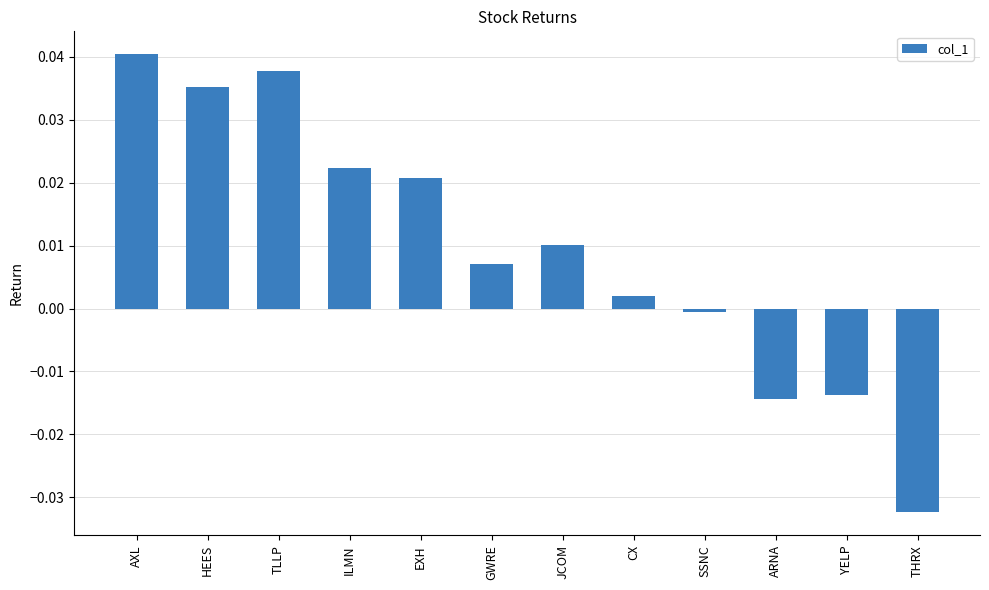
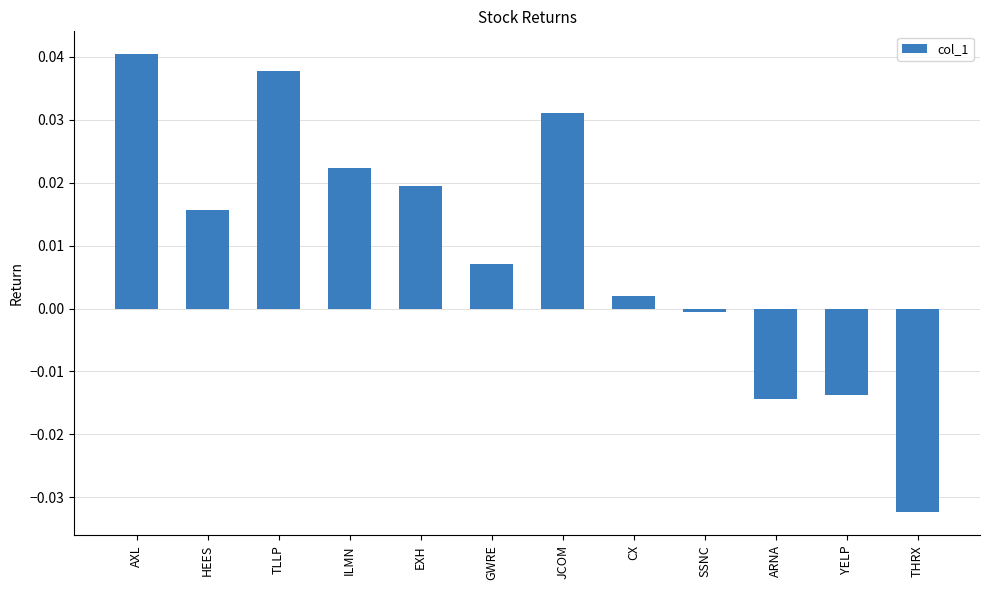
  {
    "AXL": 0.040,
-   "HEES": 0.035,
+   "HEES": 0.016,
    "TLLP": 0.038,
    "ILMN": 0.022,
-   "EXH": 0.021,
+   "EXH": 0.019,
    "GWRE": 0.007,
-   "JCOM": 0.010,
+   "JCOM": 0.031,
    "CX": 0.002,
    "SSNC": -0.001,
    "ARNA": -0.014,
    "YELP": -0.014,
    "THRX": -0.032
  }
